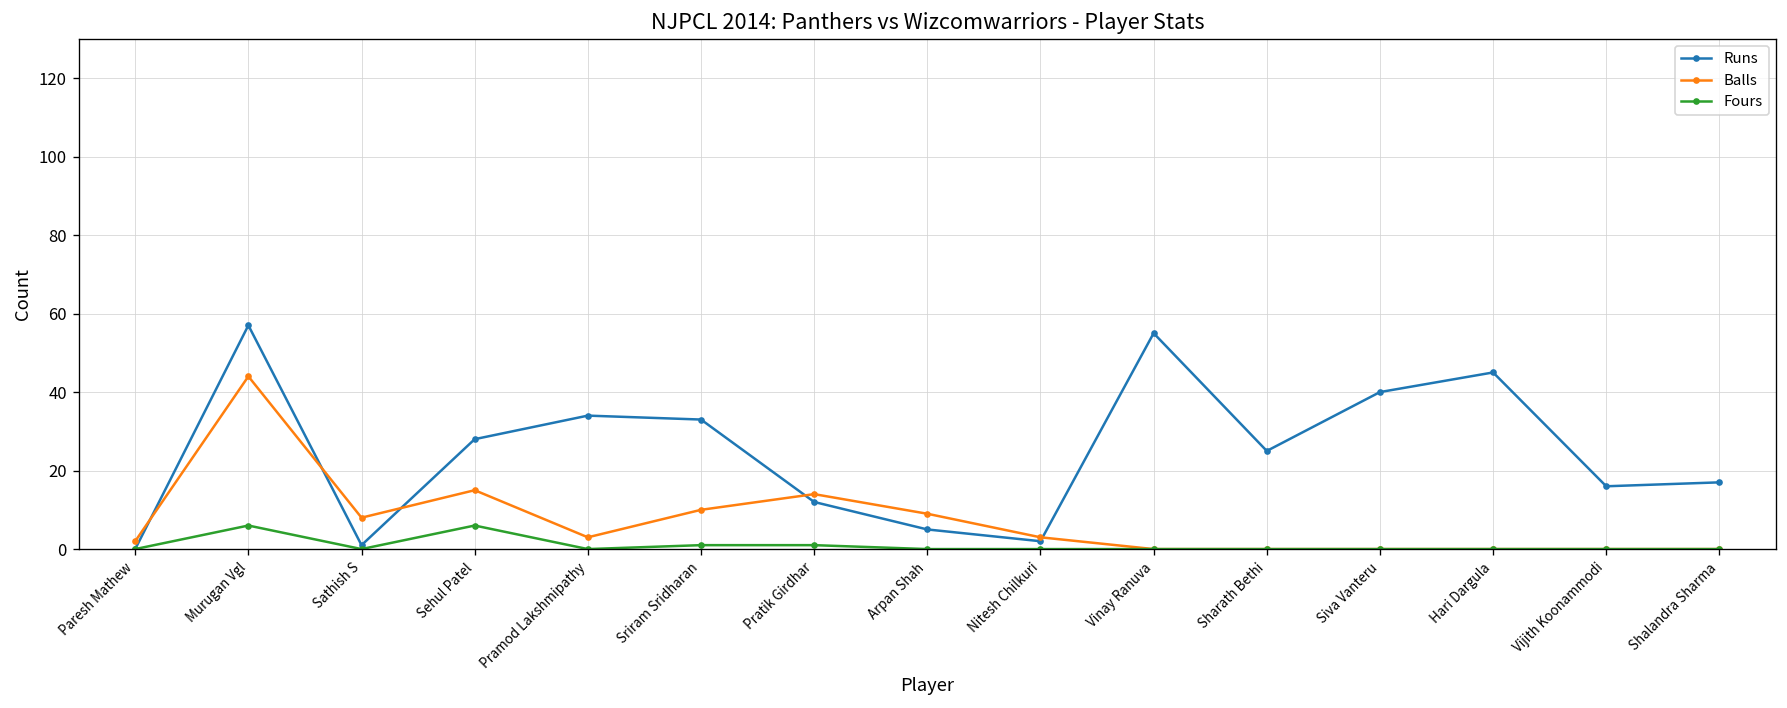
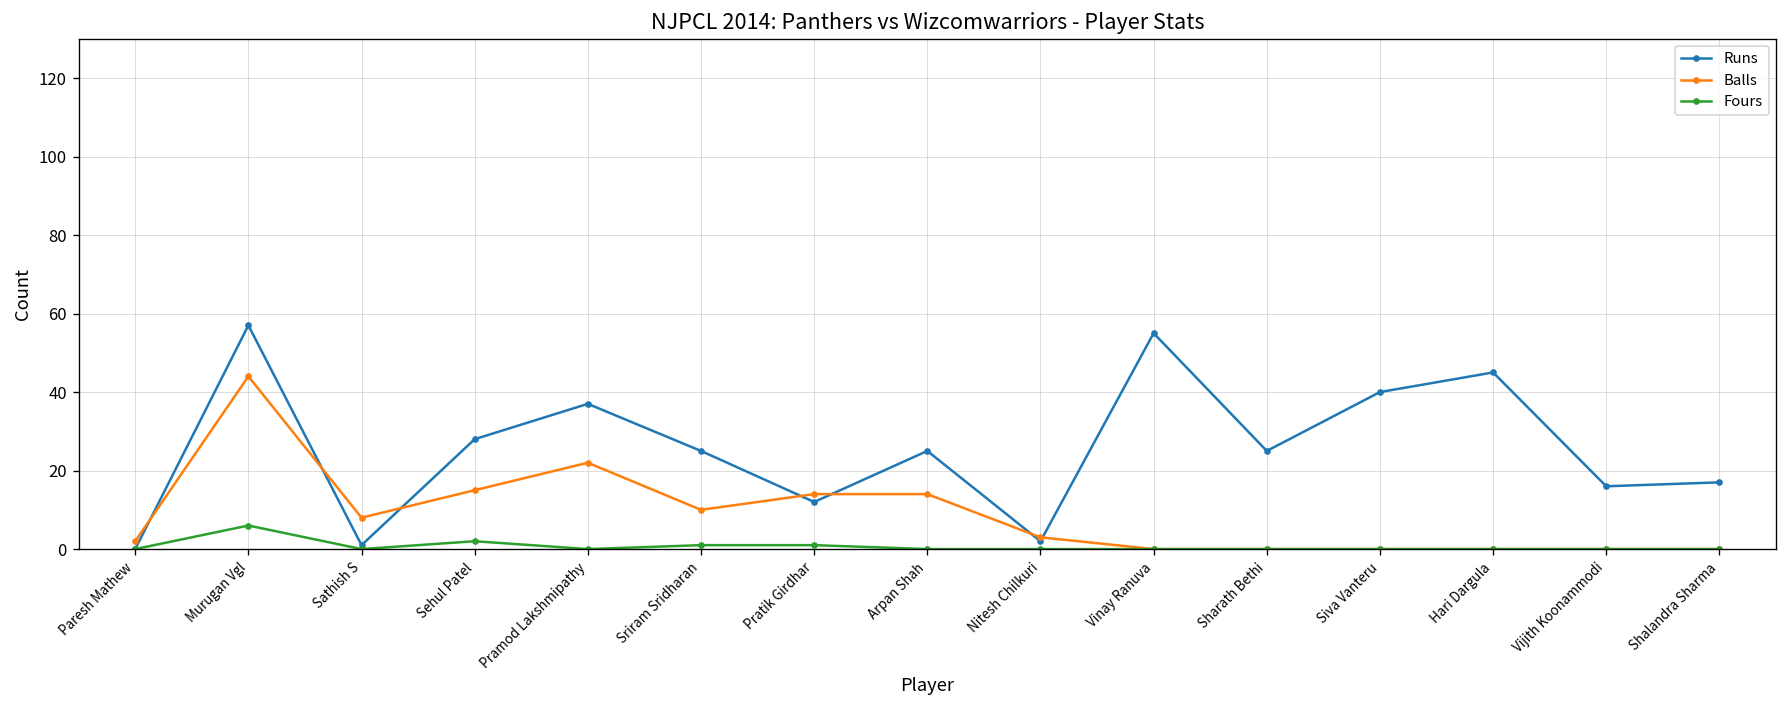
  {
    "Runs": {
      "Murugan Vgl": 57,
      "Sathish S": 1,
      "Sehul Patel": 28,
-     "Pramod Lakshmipathy": 34,
-     "Sriram Sridharan": 33,
+     "Pramod Lakshmipathy": 37,
+     "Sriram Sridharan": 25,
      "Pratik Girdhar": 12,
-     "Arpan Shah": 5,
+     "Arpan Shah": 25,
      "Nitesh Chilkuri": 2,
      "Vinay Ranuva": 55,
      "Sharath Bethi": 25,
      "Siva Vanteru": 40,
      "Hari Dargula": 45,
      "Vijith Koonammodi": 16,
      "Shalandra Sharma": 17
    },
    "Balls": {
      "Paresh Mathew": 2,
      "Murugan Vgl": 44,
      "Sathish S": 8,
      "Sehul Patel": 15,
-     "Pramod Lakshmipathy": 3,
+     "Pramod Lakshmipathy": 22,
      "Sriram Sridharan": 10,
      "Pratik Girdhar": 14,
-     "Arpan Shah": 9,
+     "Arpan Shah": 14,
      "Nitesh Chilkuri": 3
    },
    "Fours": {
      "Murugan Vgl": 6,
      "Sathish S": 0,
-     "Sehul Patel": 6,
+     "Sehul Patel": 2,
      "Pramod Lakshmipathy": 0,
      "Sriram Sridharan": 1,
      "Pratik Girdhar": 1,
      "Arpan Shah": 0,
      "Nitesh Chilkuri": 0
    }
  }
